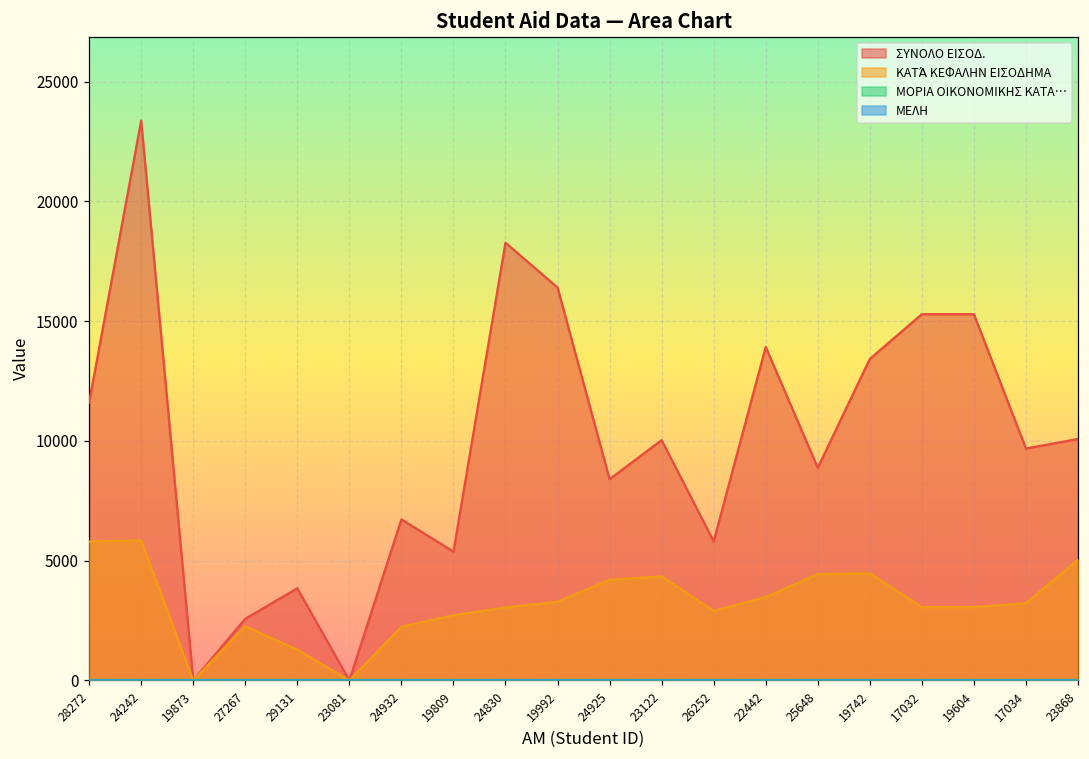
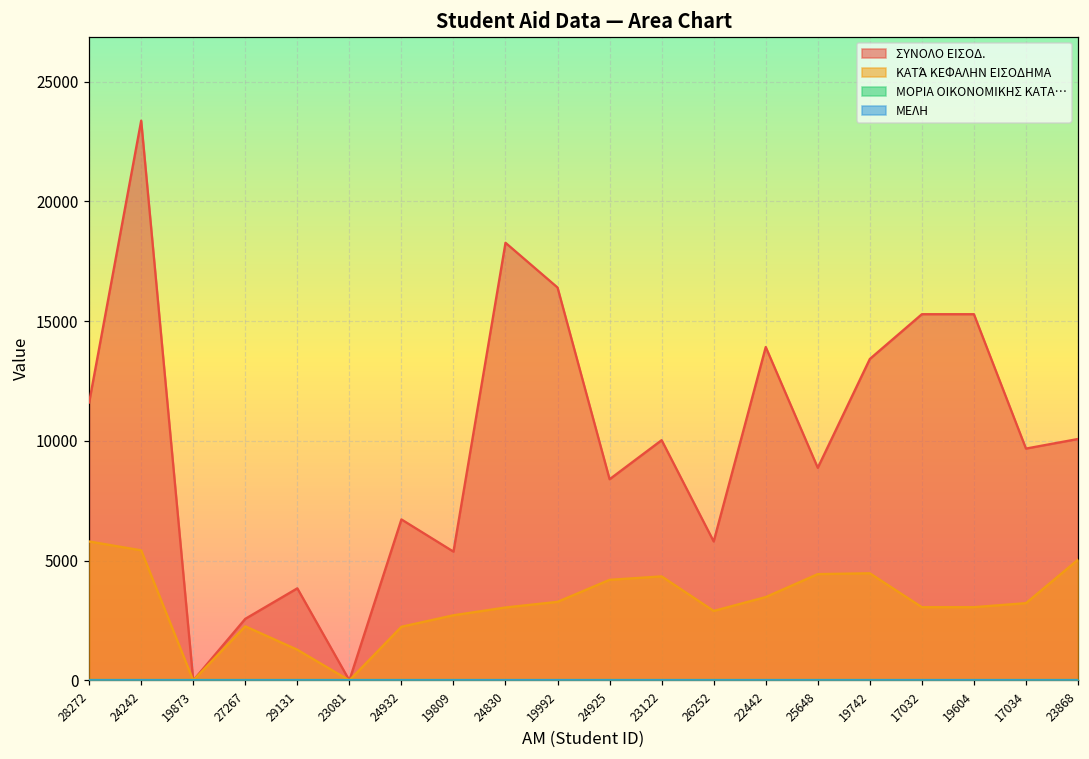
  {
    "ΣΥΝΟΛΟ ΕΙΣΟΔ.": {
      "28272": 11600,
      "24242": 23400,
      "27267": 2600,
      "29131": 3800,
      "24932": 6700,
      "19809": 5400,
      "24830": 18300,
      "19992": 16400,
      "24925": 8400,
      "23122": 10000,
      "26252": 5800,
      "22442": 13900,
      "25648": 8900,
      "19742": 13400,
      "17032": 15300,
      "19604": 15300,
      "17034": 9700,
      "23868": 10100
    },
    "ΚΑΤΆ ΚΕΦΑΛΗΝ ΕΙΣΟΔΗΜΑ": {
      "28272": 5800,
-     "24242": 5800,
+     "24242": 5400,
      "27267": 2300,
      "29131": 1300,
      "24932": 2200,
      "19809": 2700,
      "24830": 3000,
      "19992": 3300,
      "24925": 4200,
      "23122": 4300,
      "26252": 2900,
      "22442": 3500,
      "25648": 4400,
      "19742": 4500,
      "17032": 3100,
      "19604": 3100,
      "17034": 3200,
      "23868": 5000
    },
    "ΜΕΛΗ": {
      "28272": 0,
      "24242": 0,
      "27267": 0,
      "29131": 0,
      "24932": 0,
      "19809": 0,
      "24830": 0,
      "19992": 0,
      "24925": 0,
      "23122": 0,
      "26252": 0,
      "22442": 0,
      "25648": 0,
      "19742": 0,
      "17032": 0,
      "19604": 0,
      "17034": 0,
      "23868": 0
    }
  }
